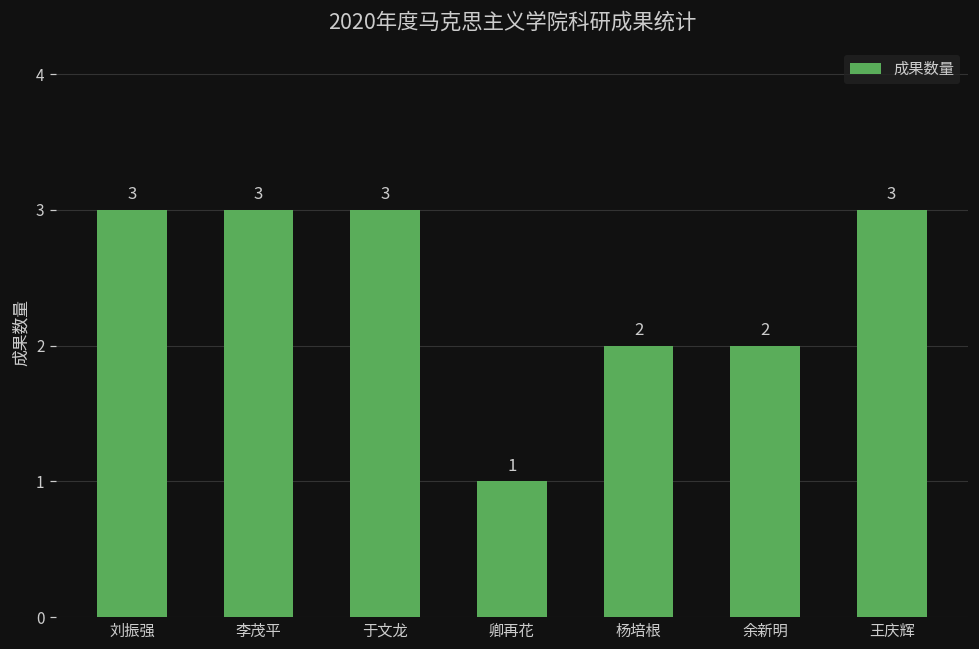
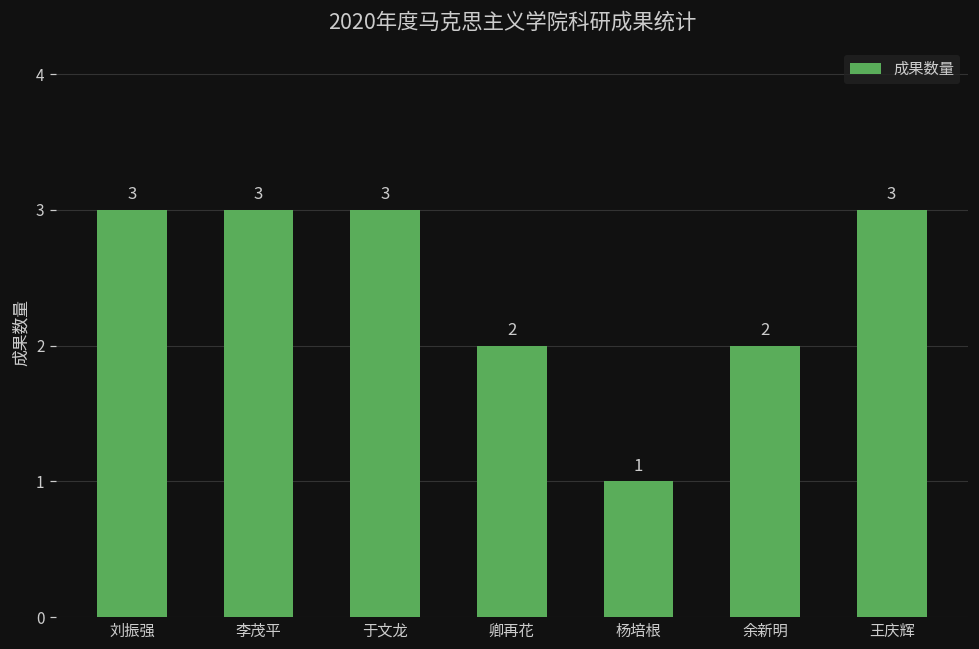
  {
    "刘振强": 3,
    "李茂平": 3,
    "于文龙": 3,
-   "卿再花": 1,
-   "杨培根": 2,
+   "卿再花": 2,
+   "杨培根": 1,
    "余新明": 2,
    "王庆辉": 3
  }
